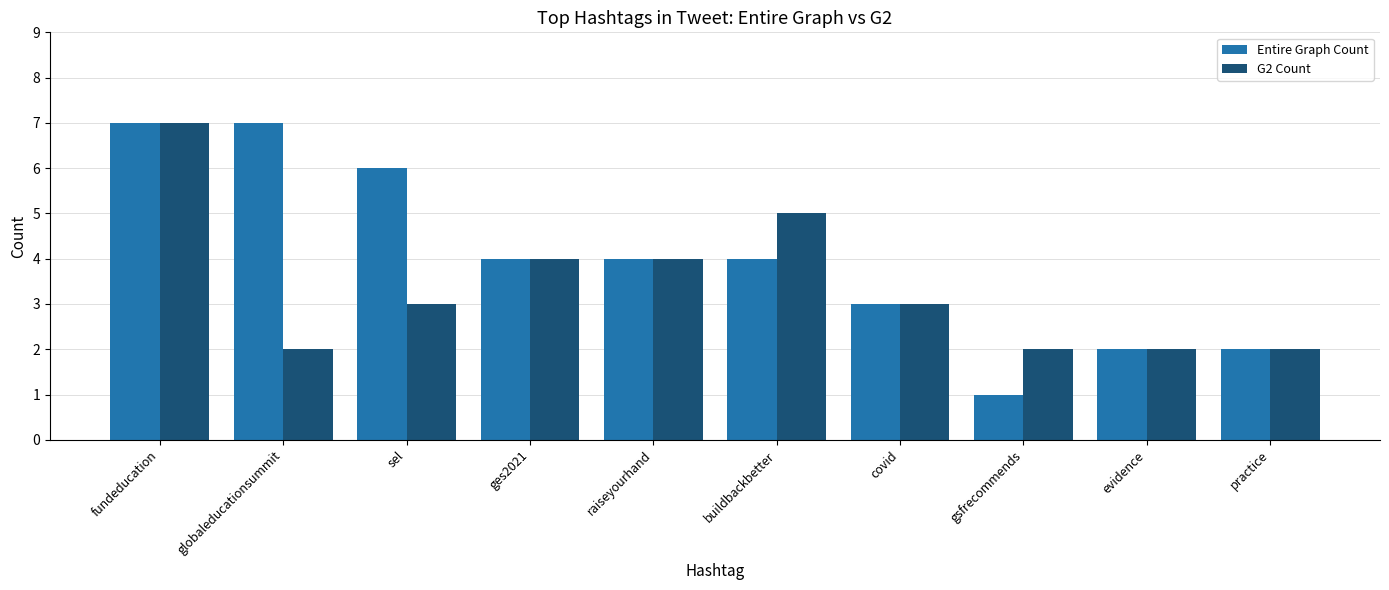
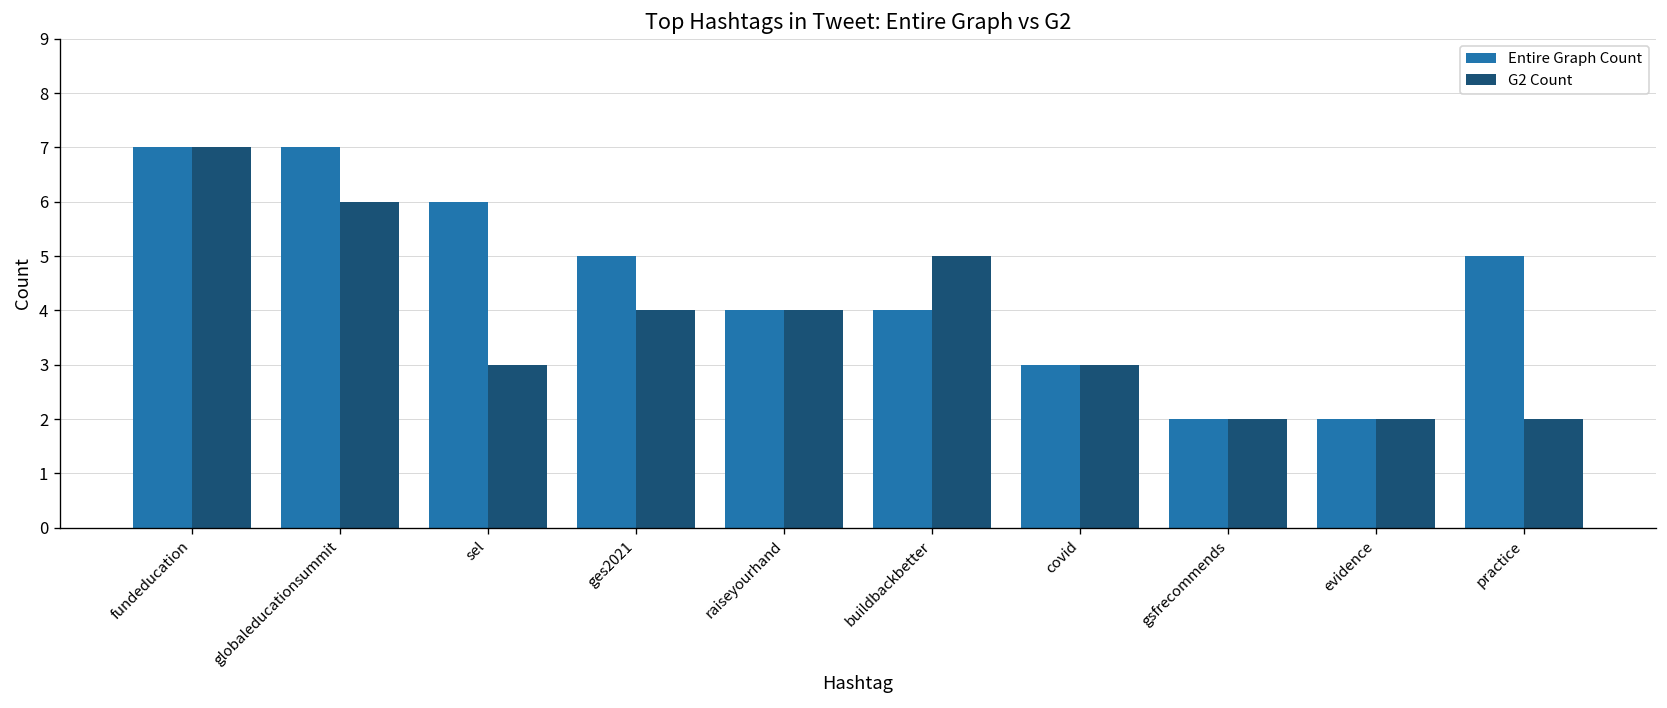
  {
    "Entire Graph Count": {
      "fundeducation": 7,
      "globaleducationsummit": 7,
      "sel": 6,
-     "ges2021": 4,
+     "ges2021": 5,
      "raiseyourhand": 4,
      "buildbackbetter": 4,
      "covid": 3,
-     "gsfrecommends": 1,
+     "gsfrecommends": 2,
      "evidence": 2,
-     "practice": 2
+     "practice": 5
    },
    "G2 Count": {
      "fundeducation": 7,
-     "globaleducationsummit": 2,
+     "globaleducationsummit": 6,
      "sel": 3,
      "ges2021": 4,
      "raiseyourhand": 4,
      "buildbackbetter": 5,
      "covid": 3,
      "gsfrecommends": 2,
      "evidence": 2,
      "practice": 2
    }
  }
